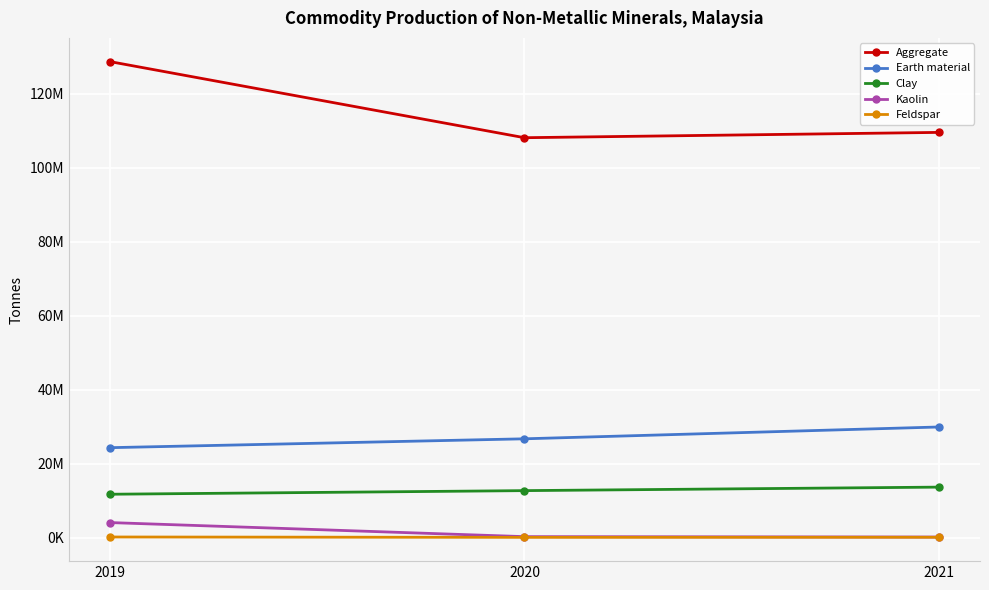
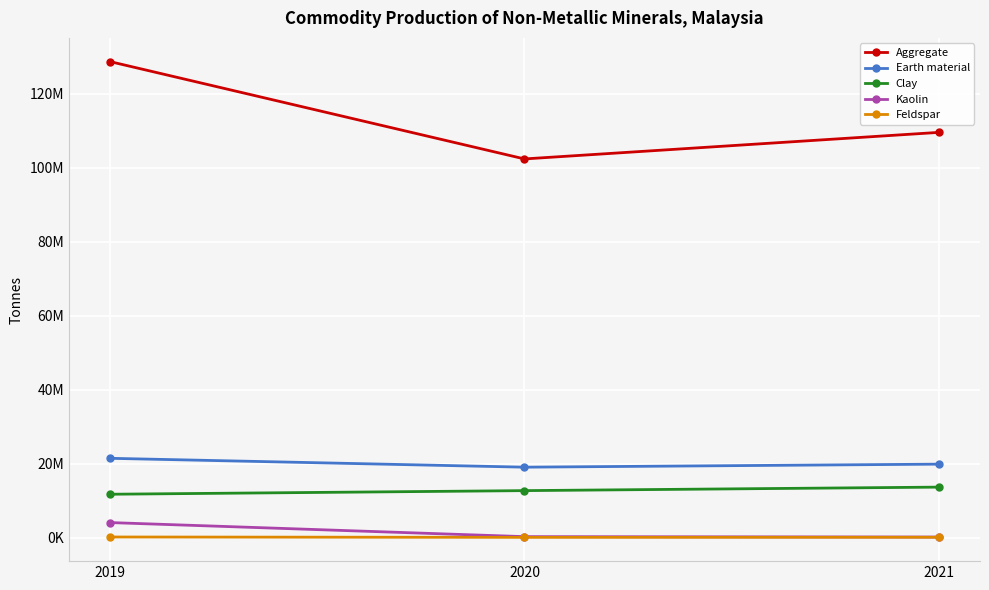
  {
    "Aggregate": {
      "2019": 129000000,
-     "2020": 108000000,
+     "2020": 102000000,
      "2021": 110000000
    },
    "Earth material": {
-     "2019": 24000000,
-     "2020": 27000000,
-     "2021": 30000000
+     "2019": 21000000,
+     "2020": 19000000,
+     "2021": 20000000
    },
    "Clay": {
      "2019": 12000000,
      "2020": 13000000,
      "2021": 14000000
    },
    "Kaolin": {
      "2019": 4000000
    },
    "Feldspar": {
      "2019": 0
    }
  }
